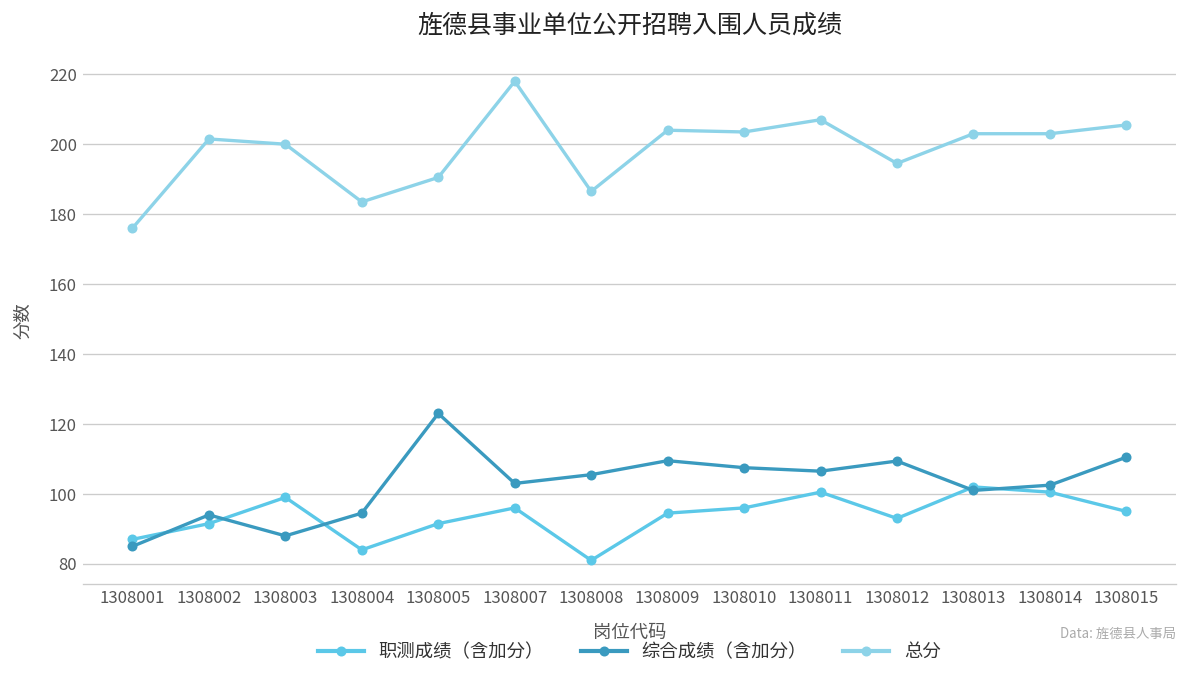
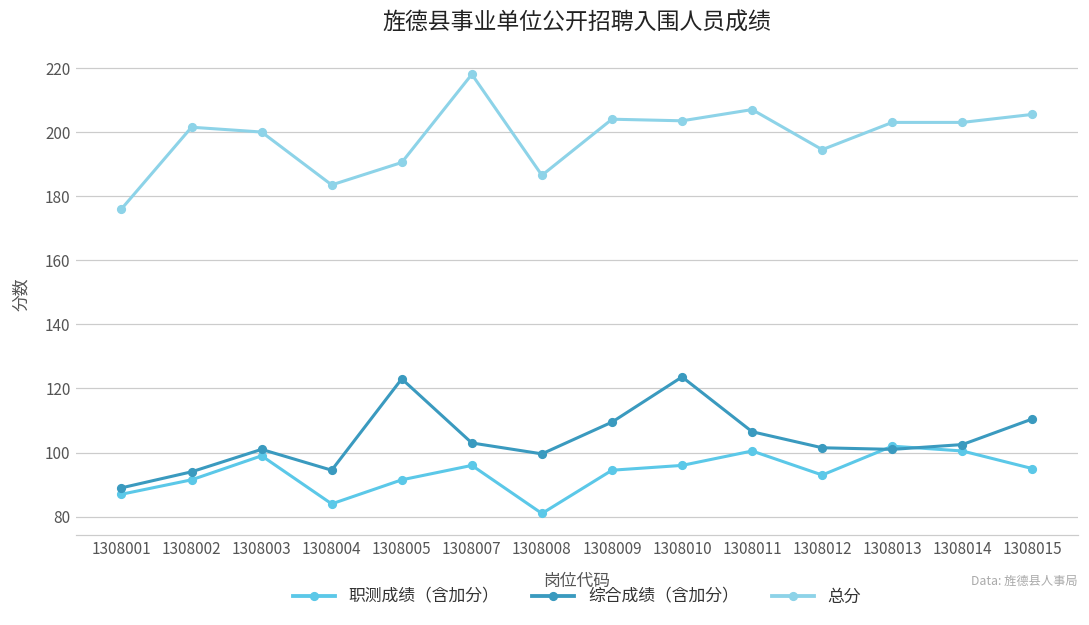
  {
    "综合成绩（含加分）": {
-     "1308001": 85,
+     "1308001": 89,
      "1308002": 94,
-     "1308003": 88,
+     "1308003": 101,
      "1308004": 95,
      "1308005": 123,
      "1308007": 103,
-     "1308008": 106,
+     "1308008": 100,
      "1308009": 110,
-     "1308010": 108,
+     "1308010": 124,
      "1308011": 107,
-     "1308012": 109,
+     "1308012": 102,
      "1308013": 101,
      "1308014": 103,
      "1308015": 111
    }
  }
